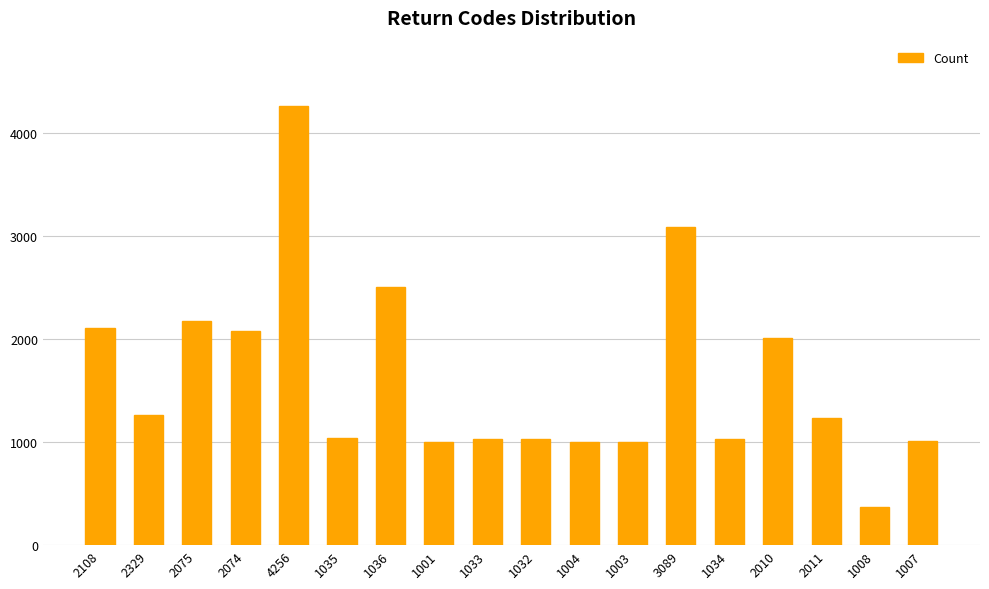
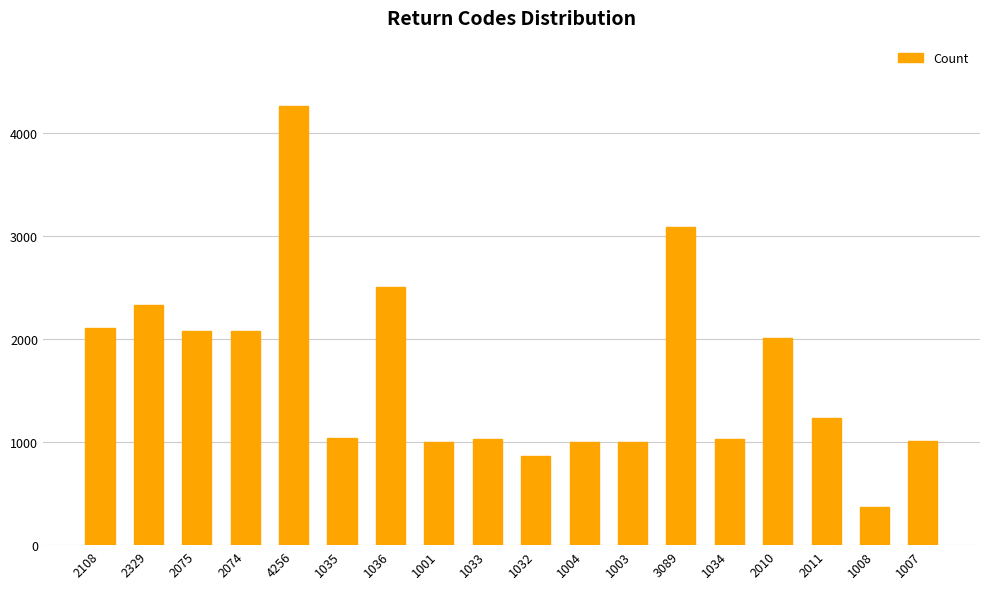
  {
    "2108": 2110,
-   "2329": 1260,
-   "2075": 2180,
+   "2329": 2330,
+   "2075": 2080,
    "2074": 2070,
    "4256": 4260,
    "1035": 1040,
    "1036": 2500,
    "1001": 1000,
    "1033": 1030,
-   "1032": 1030,
+   "1032": 860,
    "1004": 1000,
    "1003": 1000,
    "3089": 3090,
    "1034": 1030,
    "2010": 2010,
    "2011": 1240,
    "1008": 370,
    "1007": 1010
  }
